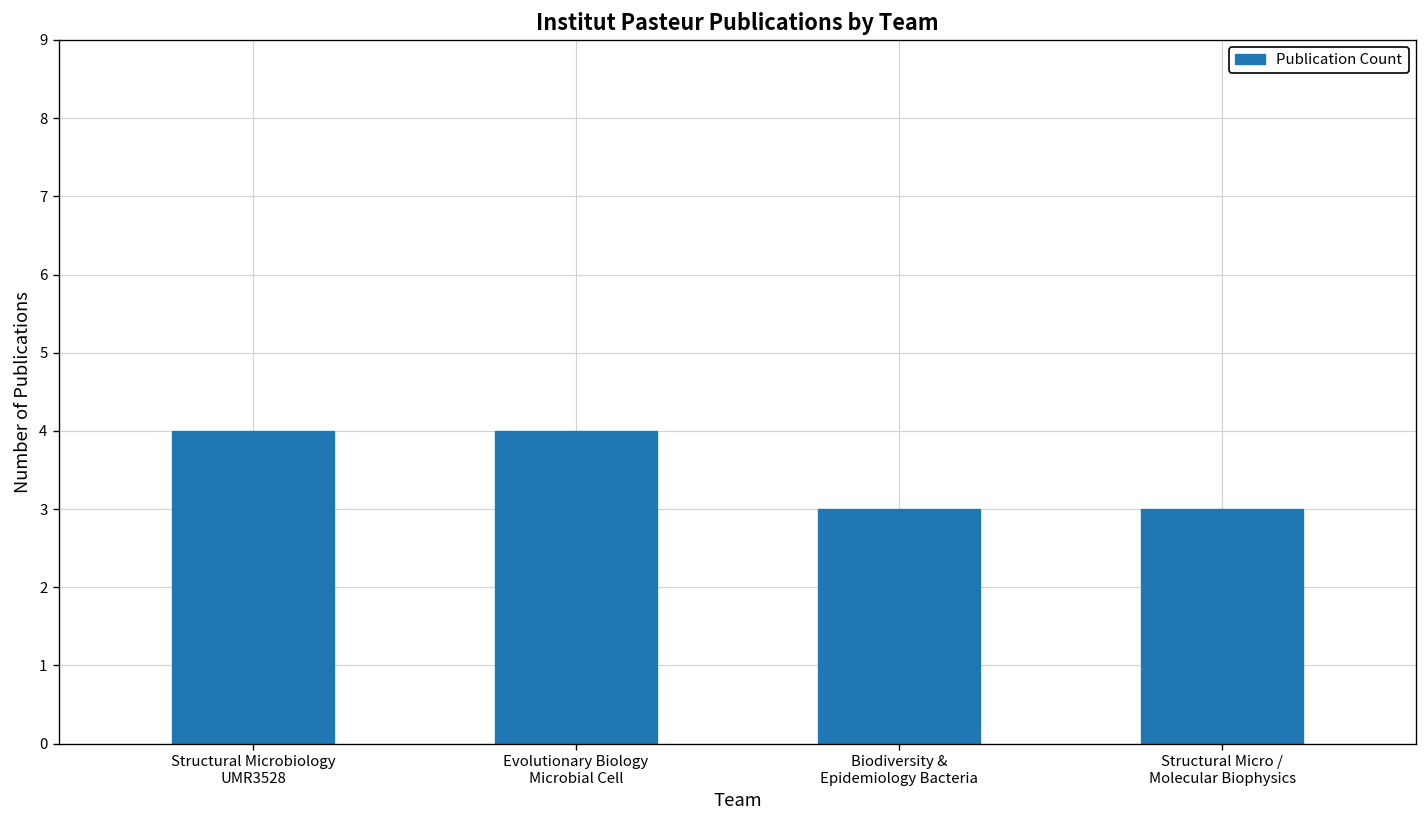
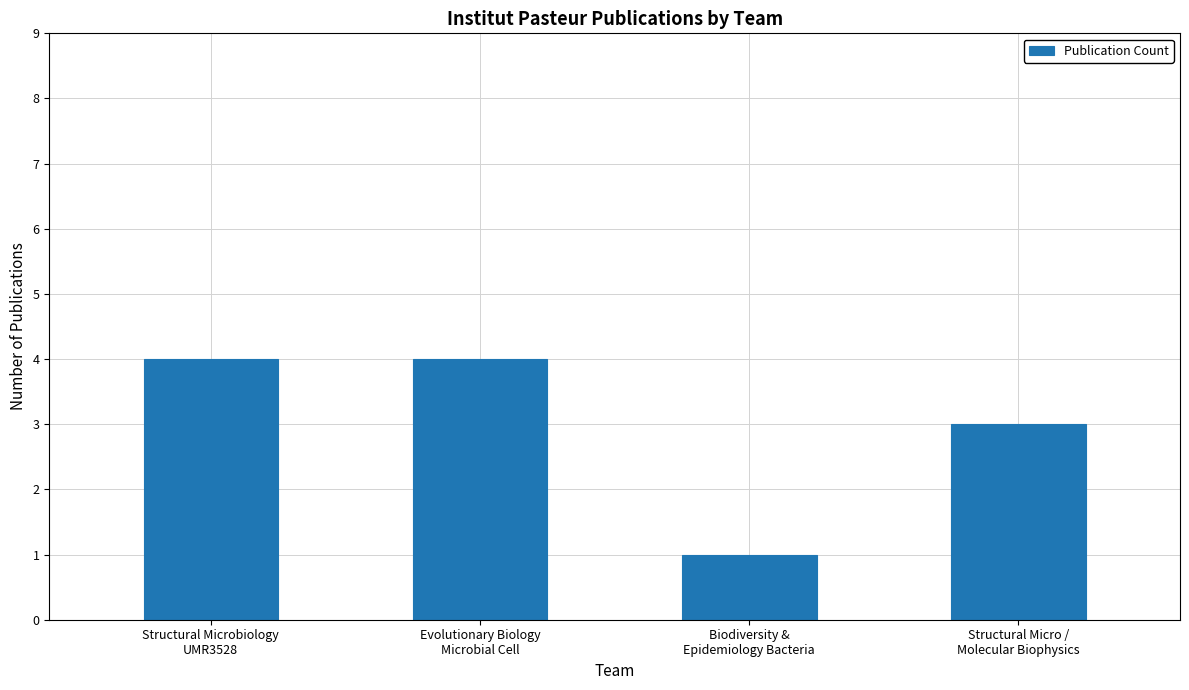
  {
    "Structural Microbiology UMR3528": 4,
    "Evolutionary Biology Microbial Cell": 4,
-   "Biodiversity & Epidemiology Bacteria": 3,
+   "Biodiversity & Epidemiology Bacteria": 1,
    "Structural Micro / Molecular Biophysics": 3
  }
